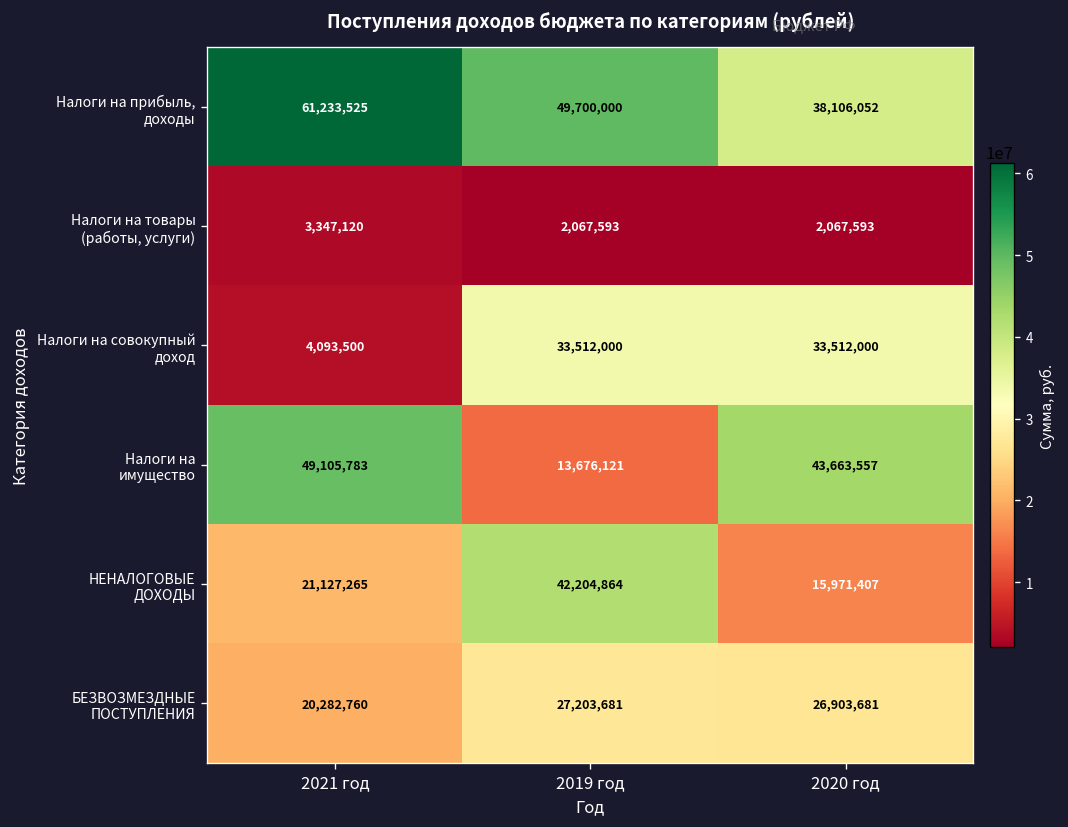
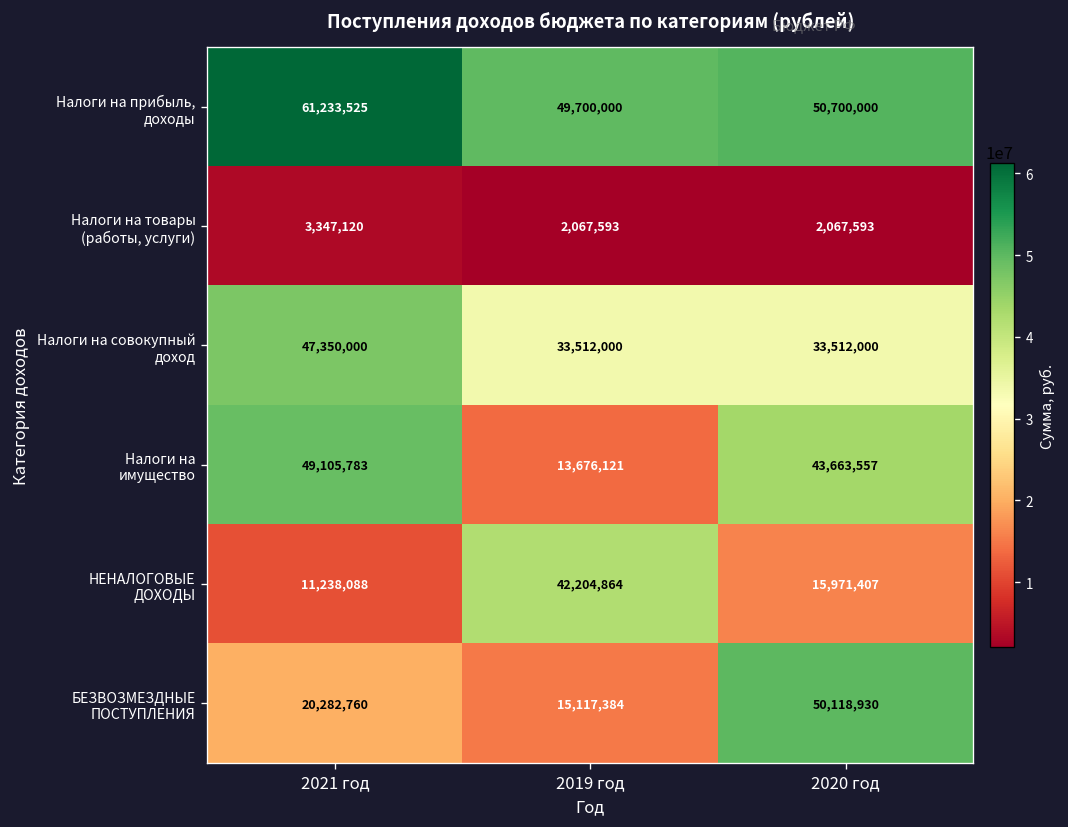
  {
    "Налоги на прибыль, доходы": {
      "2021 год": "61,233,525",
      "2019 год": "49,700,000",
-     "2020 год": "38,106,052"
+     "2020 год": "50,700,000"
    },
    "Налоги на товары (работы, услуги)": {
      "2021 год": "3,347,120",
      "2019 год": "2,067,593",
      "2020 год": "2,067,593"
    },
    "Налоги на совокупный доход": {
-     "2021 год": "4,093,500",
+     "2021 год": "47,350,000",
      "2019 год": "33,512,000",
      "2020 год": "33,512,000"
    },
    "Налоги на имущество": {
      "2021 год": "49,105,783",
      "2019 год": "13,676,121",
      "2020 год": "43,663,557"
    },
    "НЕНАЛОГОВЫЕ ДОХОДЫ": {
-     "2021 год": "21,127,265",
+     "2021 год": "11,238,088",
      "2019 год": "42,204,864",
      "2020 год": "15,971,407"
    },
    "БЕЗВОЗМЕЗДНЫЕ ПОСТУПЛЕНИЯ": {
      "2021 год": "20,282,760",
-     "2019 год": "27,203,681",
-     "2020 год": "26,903,681"
+     "2019 год": "15,117,384",
+     "2020 год": "50,118,930"
    }
  }
